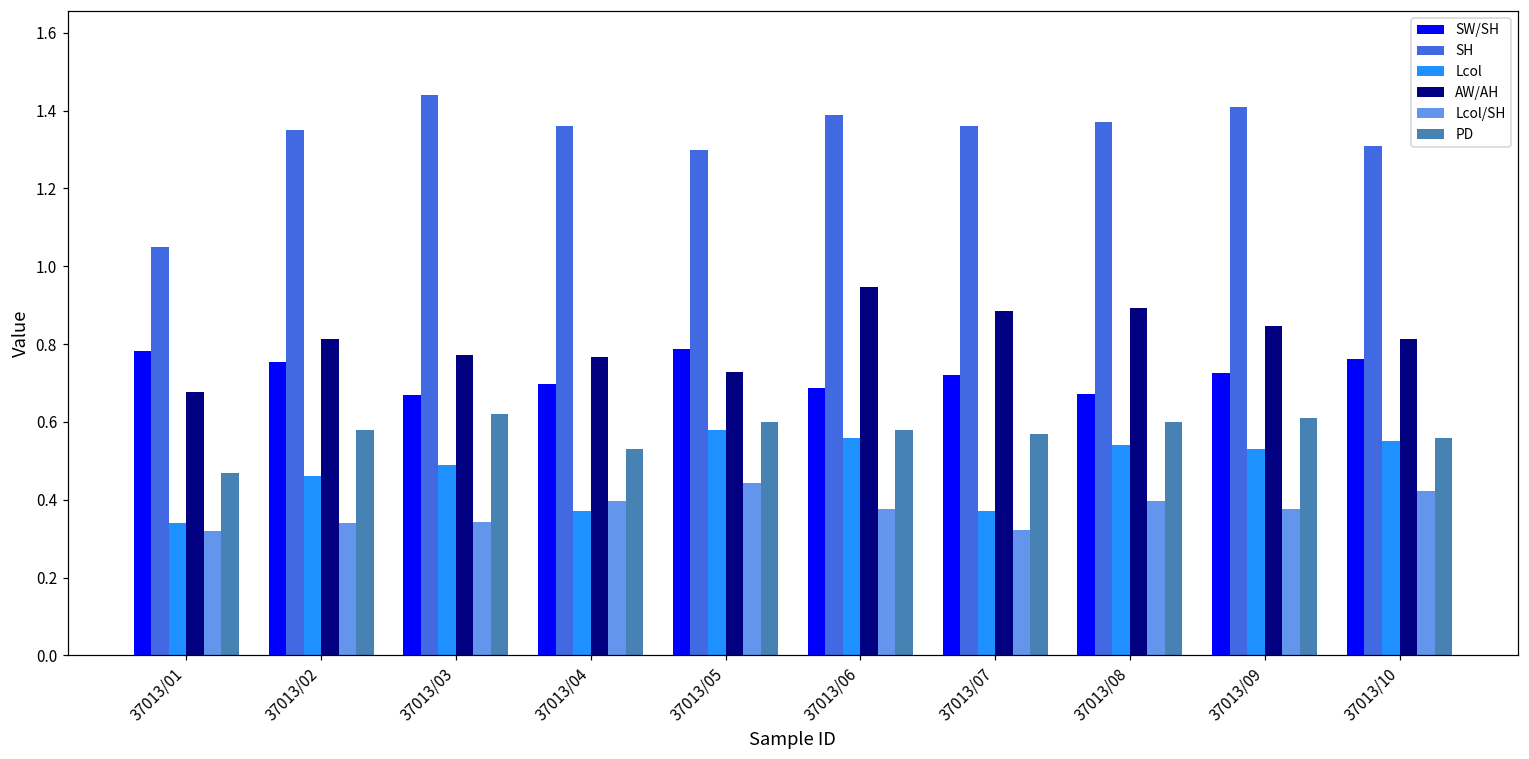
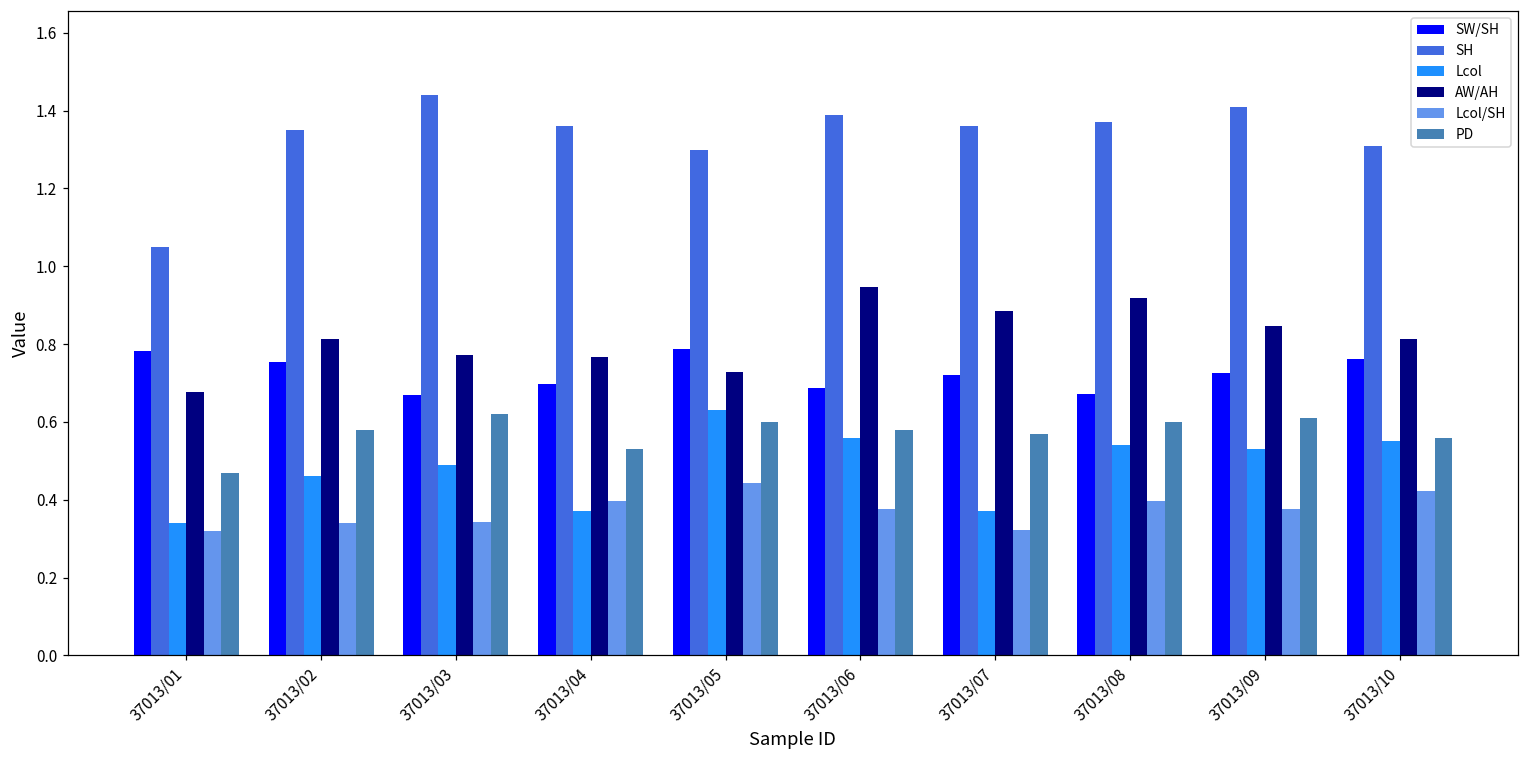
  {
    "SW/SH": {
      "37013/01": 0.78,
      "37013/02": 0.76,
      "37013/03": 0.67,
      "37013/04": 0.70,
      "37013/05": 0.79,
      "37013/06": 0.69,
      "37013/07": 0.72,
      "37013/08": 0.67,
      "37013/09": 0.73,
      "37013/10": 0.76
    },
    "Lcol": {
      "37013/01": 0.34,
      "37013/02": 0.46,
      "37013/03": 0.49,
      "37013/04": 0.37,
-     "37013/05": 0.58,
+     "37013/05": 0.63,
      "37013/06": 0.56,
      "37013/07": 0.37,
      "37013/08": 0.54,
      "37013/09": 0.53,
      "37013/10": 0.55
    },
    "AW/AH": {
      "37013/01": 0.68,
      "37013/02": 0.81,
      "37013/03": 0.77,
      "37013/04": 0.77,
      "37013/05": 0.73,
      "37013/06": 0.95,
      "37013/07": 0.89,
-     "37013/08": 0.89,
+     "37013/08": 0.92,
      "37013/09": 0.85,
      "37013/10": 0.81
    }
  }
